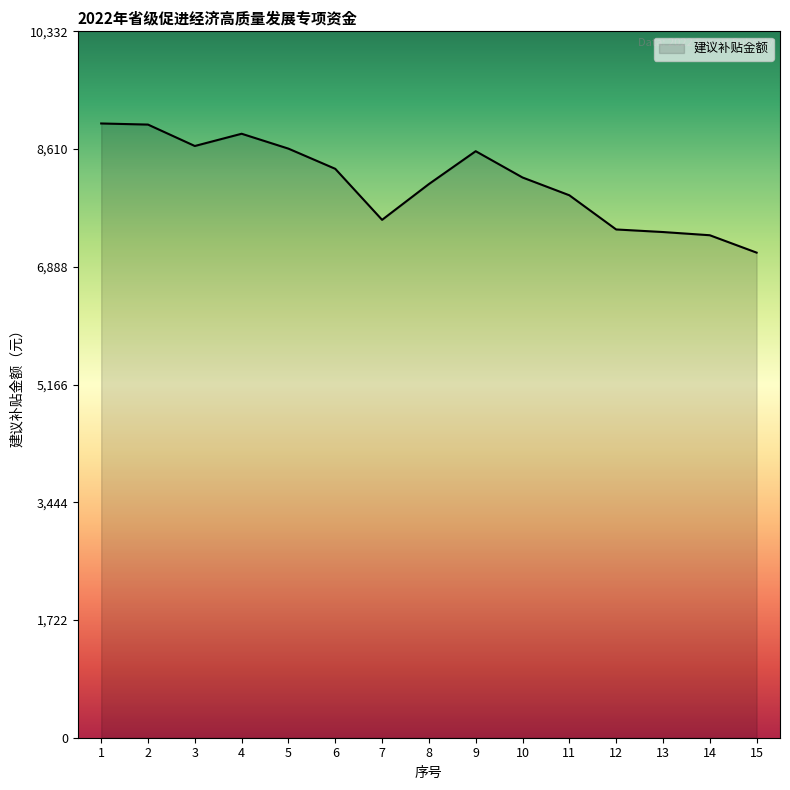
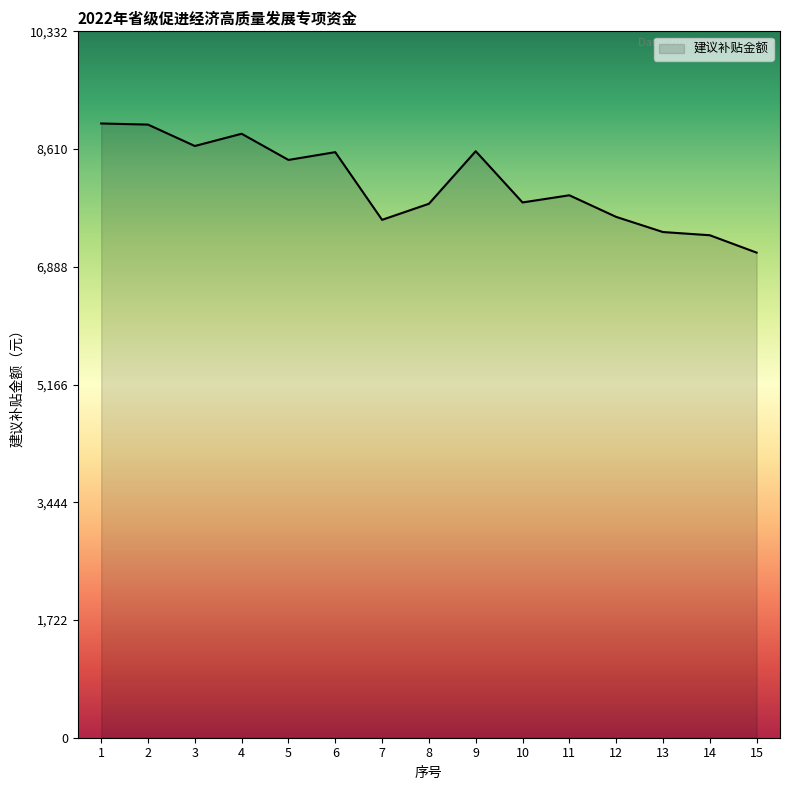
  {
    "1": "9,000",
    "2": "9,000",
    "3": "8,700",
    "4": "8,800",
-   "5": "8,600",
-   "6": "8,300",
+   "5": "8,500",
+   "6": "8,600",
    "7": "7,600",
-   "8": "8,100",
+   "8": "7,800",
    "9": "8,600",
-   "10": "8,200",
+   "10": "7,800",
    "11": "7,900",
-   "12": "7,400",
+   "12": "7,600",
    "13": "7,400",
    "14": "7,300",
    "15": "7,100"
  }
